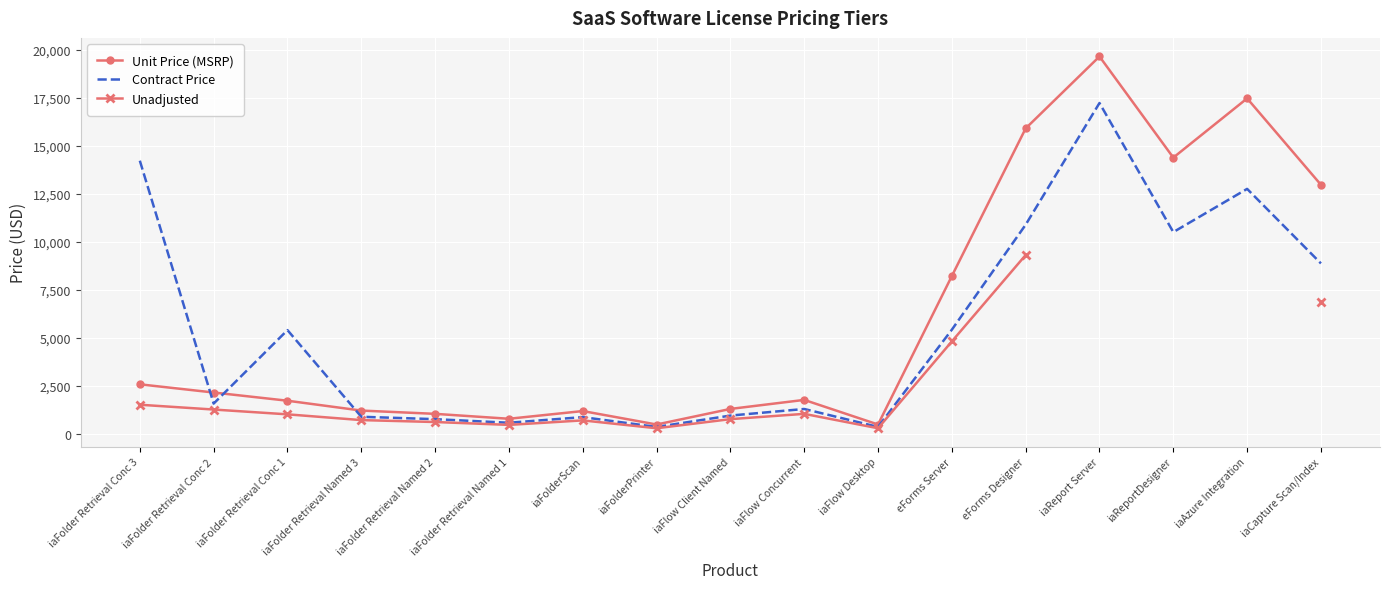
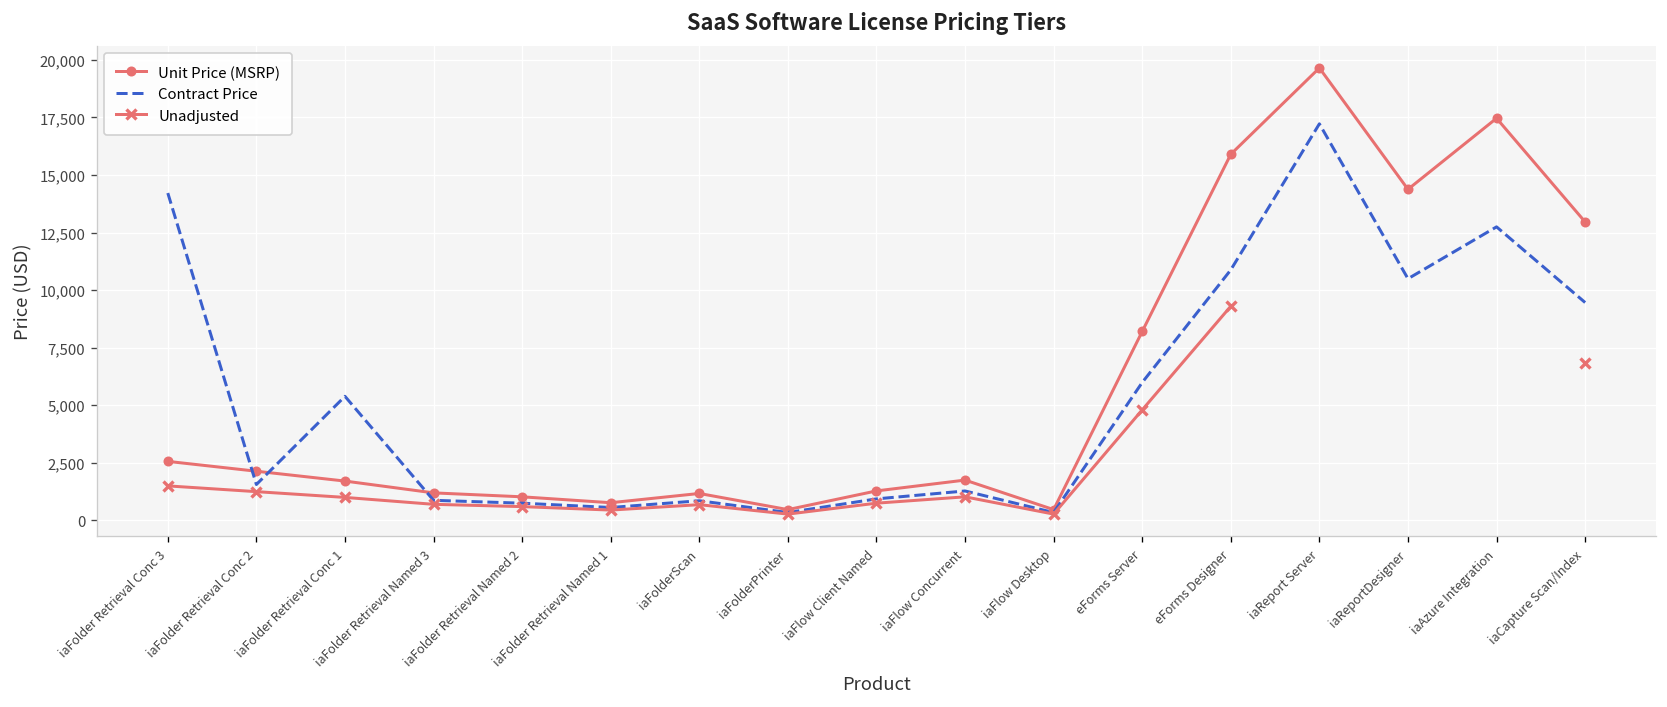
  {
    "Contract Price": {
      "iaFolder Retrieval Conc 3": "14,200",
      "iaFolder Retrieval Conc 2": "1,600",
      "iaFolder Retrieval Conc 1": "5,400",
      "iaFolder Retrieval Named 3": "900",
      "iaFolder Retrieval Named 2": "700",
      "iaFolderScan": "900",
      "iaFlow Client Named": "900",
      "iaFlow Concurrent": "1,300",
-     "eForms Server": "5,400",
+     "eForms Server": "6,000",
      "eForms Designer": "10,900",
      "iaReport Server": "17,200",
      "iaReportDesigner": "10,500",
      "iaAzure Integration": "12,700",
-     "iaCapture Scan/Index": "8,900"
+     "iaCapture Scan/Index": "9,500"
    }
  }
